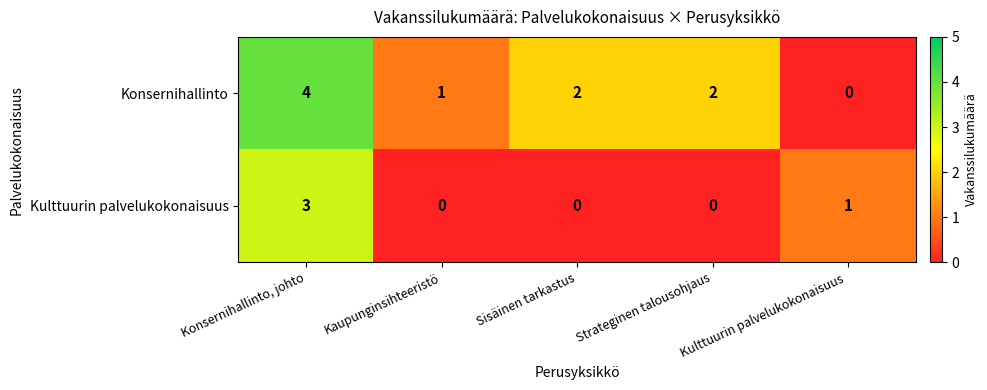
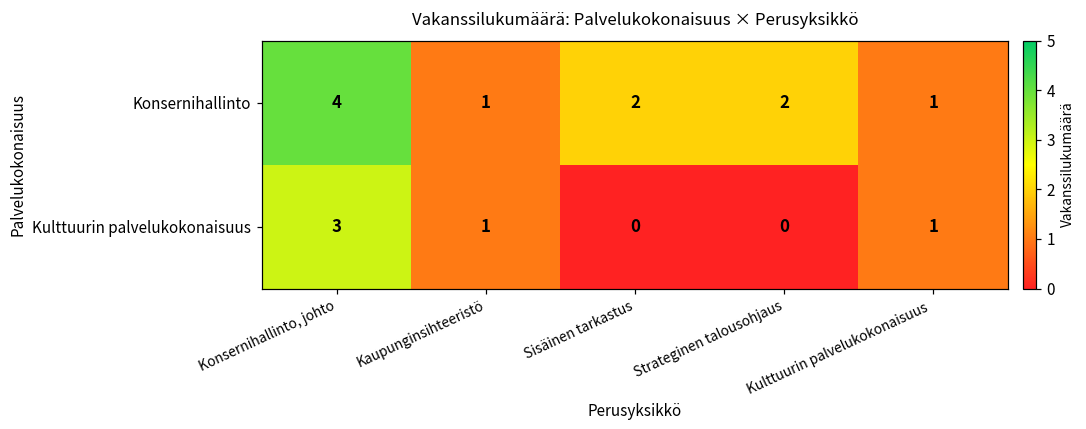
  {
    "Konsernihallinto": {
      "Konsernihallinto, johto": 4,
      "Kaupunginsihteeristö": 1,
      "Sisäinen tarkastus": 2,
      "Strateginen talousohjaus": 2,
-     "Kulttuurin palvelukokonaisuus": 0
+     "Kulttuurin palvelukokonaisuus": 1
    },
    "Kulttuurin palvelukokonaisuus": {
      "Konsernihallinto, johto": 3,
-     "Kaupunginsihteeristö": 0,
+     "Kaupunginsihteeristö": 1,
      "Sisäinen tarkastus": 0,
      "Strateginen talousohjaus": 0,
      "Kulttuurin palvelukokonaisuus": 1
    }
  }
